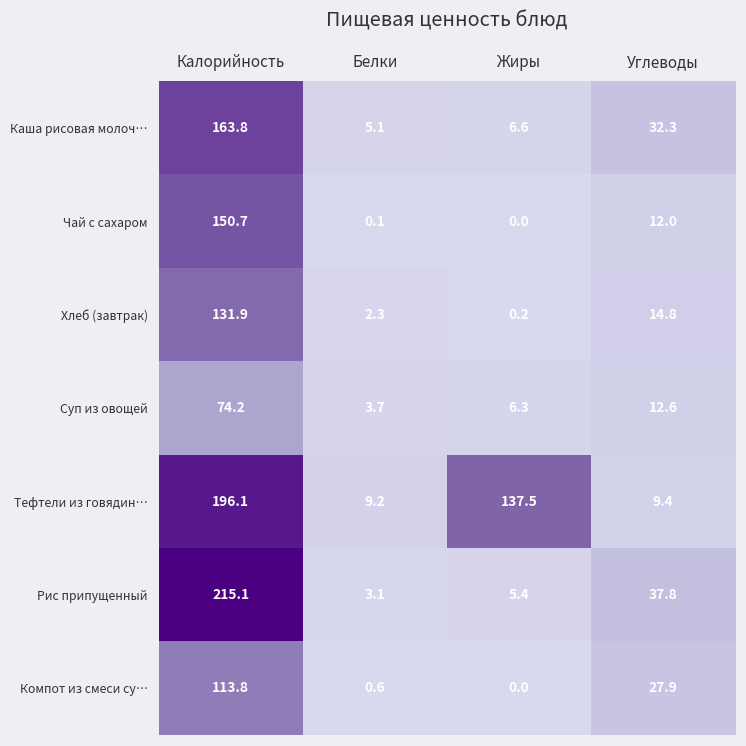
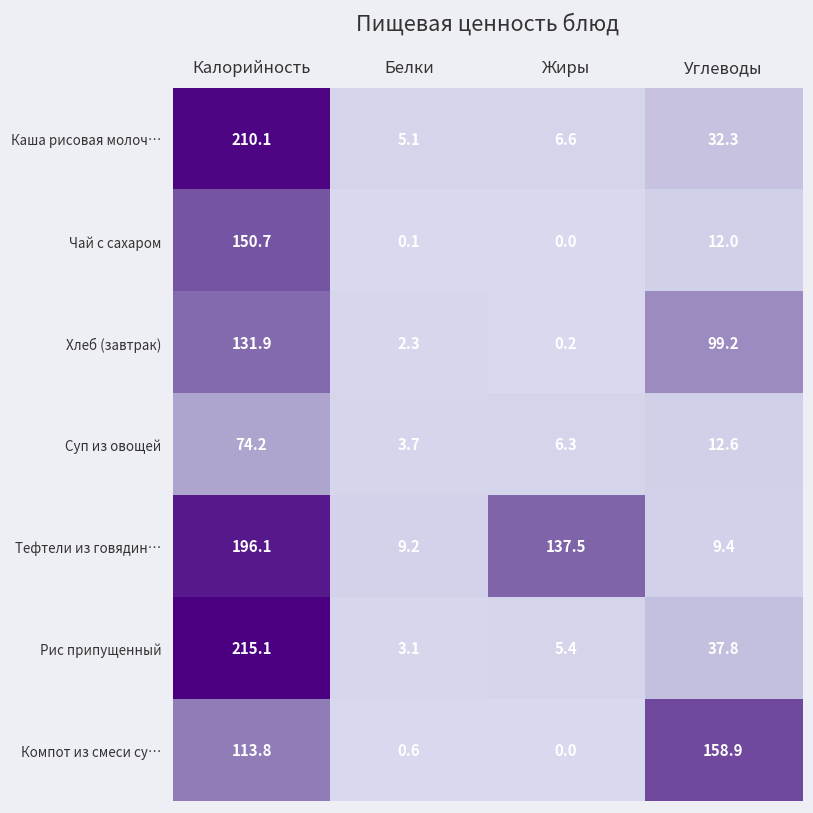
  {
    "Каша рисовая молоч…": {
-     "Калорийность": 163.8,
+     "Калорийность": 210.1,
      "Углеводы": 32.3
    },
    "Чай с сахаром": {
      "Калорийность": 150.7
    },
    "Хлеб (завтрак)": {
      "Калорийность": 131.9,
-     "Углеводы": 14.8
+     "Углеводы": 99.2
    },
    "Суп из овощей": {
      "Калорийность": 74.2
    },
    "Тефтели из говядин…": {
      "Калорийность": 196.1,
      "Жиры": 137.5
    },
    "Рис припущенный": {
      "Калорийность": 215.1,
      "Углеводы": 37.8
    },
    "Компот из смеси су…": {
      "Калорийность": 113.8,
-     "Углеводы": 27.9
+     "Углеводы": 158.9
    }
  }
